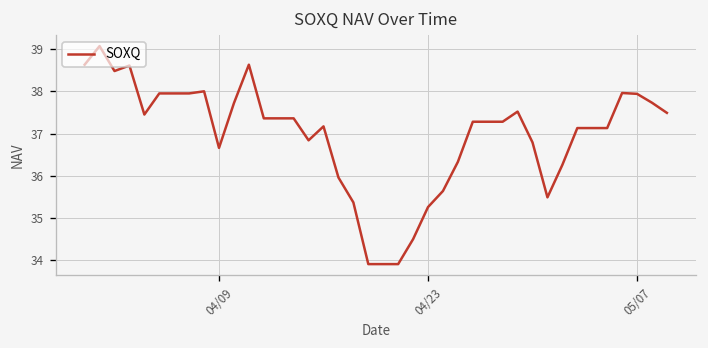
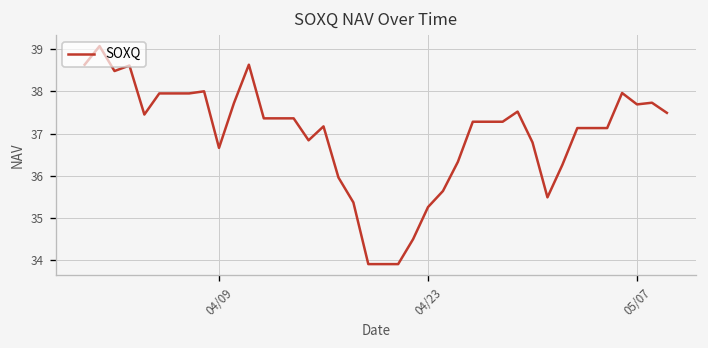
  {
    "04/09": 36.7,
    "04/23": 35.3,
-   "05/07": 37.9
+   "05/07": 37.7
  }
